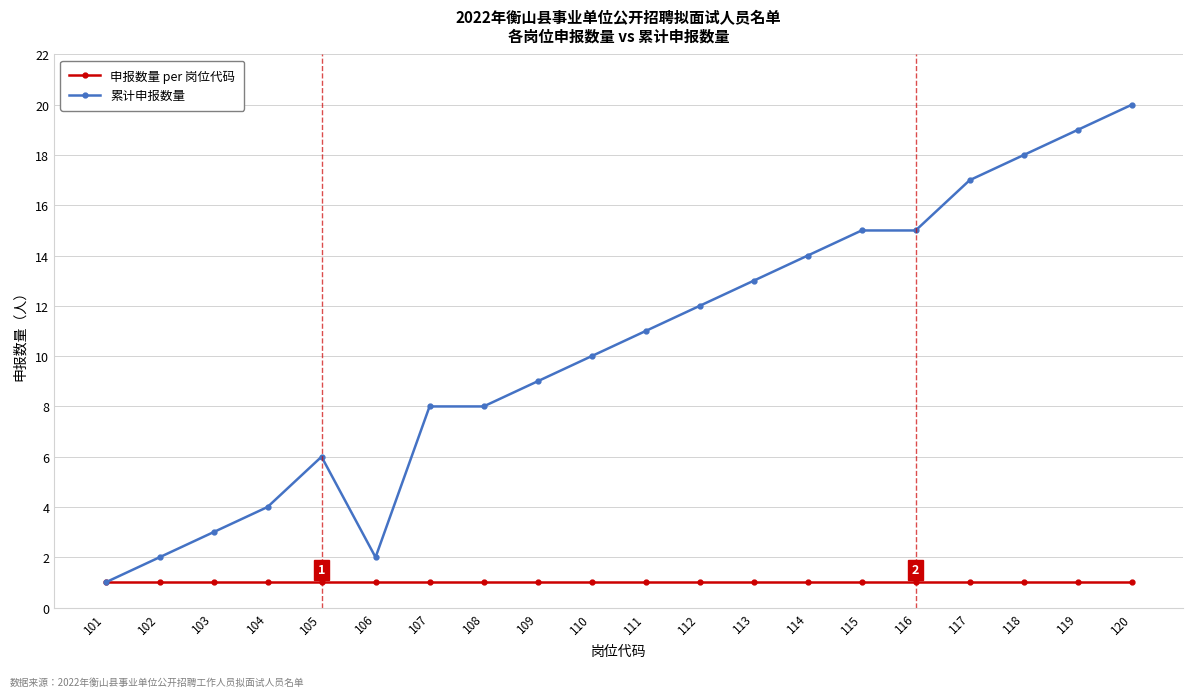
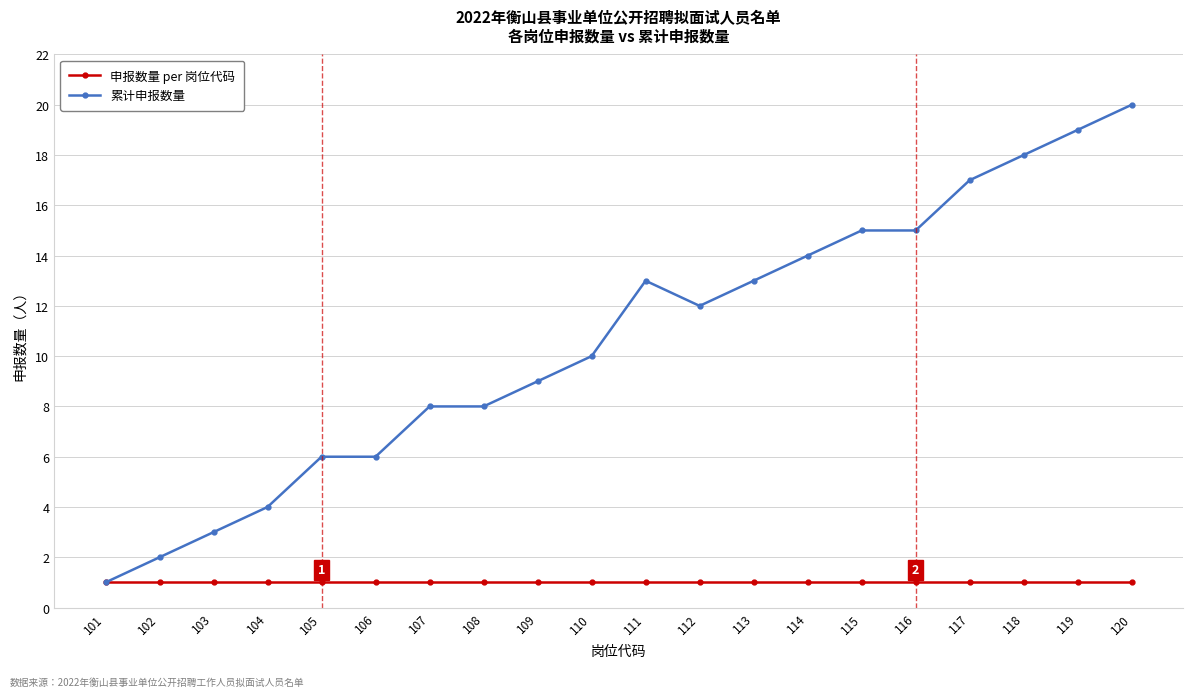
  {
    "申报数量 per 岗位代码": {
      "102": 1,
      "103": 1,
      "104": 1,
      "106": 1,
      "107": 1,
      "108": 1,
      "109": 1,
      "110": 1,
      "111": 1,
      "112": 1,
      "113": 1,
      "114": 1,
      "115": 1,
      "117": 1,
      "118": 1,
      "119": 1,
      "120": 1
    },
    "累计申报数量": {
      "102": 2,
      "103": 3,
      "104": 4,
      "105": 6,
-     "106": 2,
+     "106": 6,
      "107": 8,
      "108": 8,
      "109": 9,
      "110": 10,
-     "111": 11,
+     "111": 13,
      "112": 12,
      "113": 13,
      "114": 14,
      "115": 15,
      "116": 15,
      "117": 17,
      "118": 18,
      "119": 19,
      "120": 20
    }
  }
